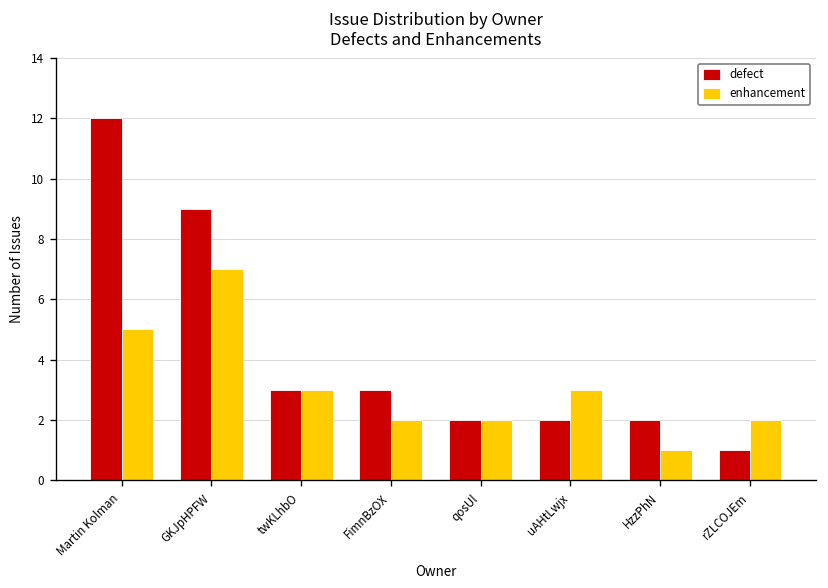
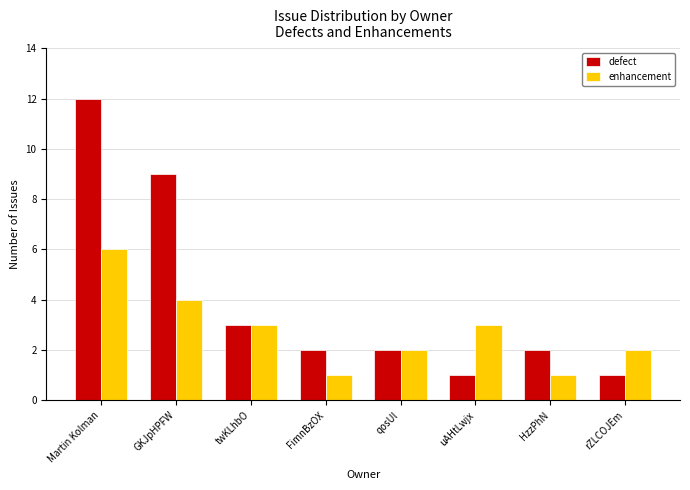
  {
    "defect": {
      "Martin Kolman": 12,
      "GKJpHPFW": 9,
      "twKLhbO": 3,
-     "FimnBzOX": 3,
+     "FimnBzOX": 2,
      "qosUl": 2,
-     "uAHtLwjx": 2,
+     "uAHtLwjx": 1,
      "HzzPhN": 2,
      "rZLCOJEm": 1
    },
    "enhancement": {
-     "Martin Kolman": 5,
-     "GKJpHPFW": 7,
+     "Martin Kolman": 6,
+     "GKJpHPFW": 4,
      "twKLhbO": 3,
-     "FimnBzOX": 2,
+     "FimnBzOX": 1,
      "qosUl": 2,
      "uAHtLwjx": 3,
      "HzzPhN": 1,
      "rZLCOJEm": 2
    }
  }
